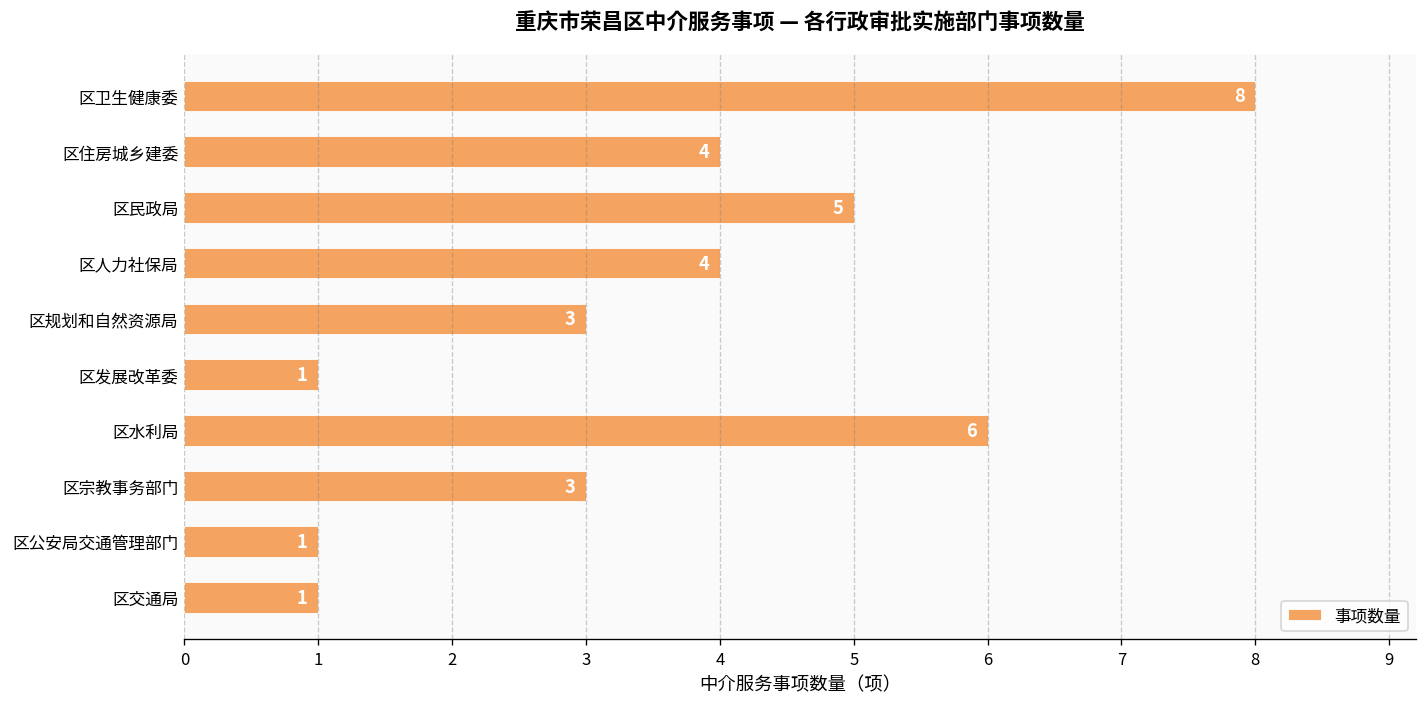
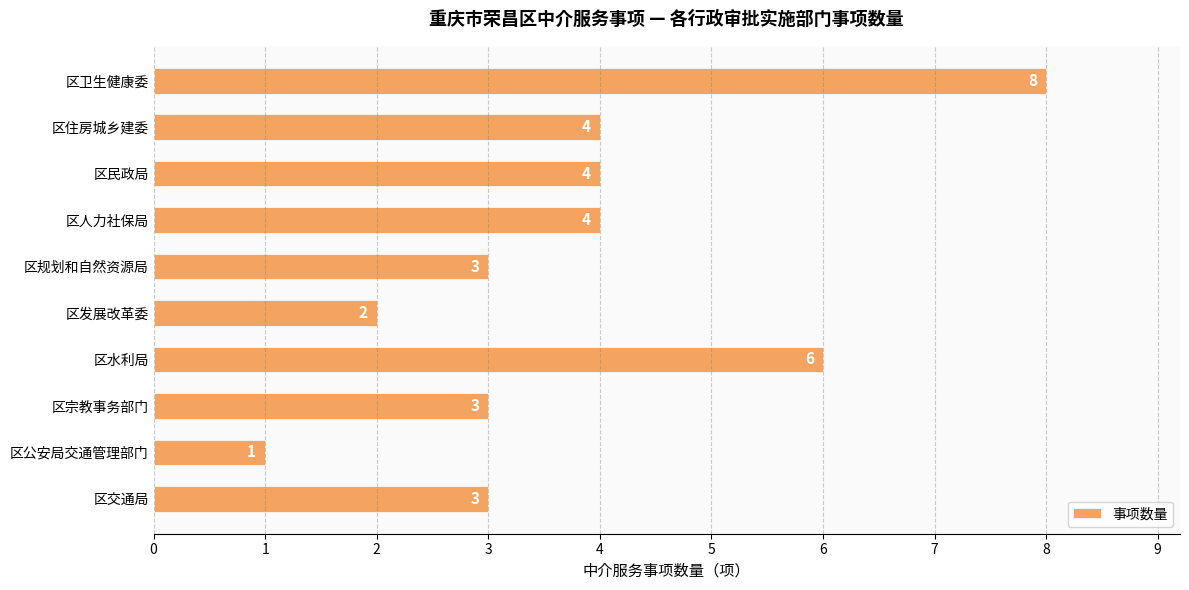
  {
    "区卫生健康委": 8,
    "区住房城乡建委": 4,
-   "区民政局": 5,
+   "区民政局": 4,
    "区人力社保局": 4,
    "区规划和自然资源局": 3,
-   "区发展改革委": 1,
+   "区发展改革委": 2,
    "区水利局": 6,
    "区宗教事务部门": 3,
    "区公安局交通管理部门": 1,
-   "区交通局": 1
+   "区交通局": 3
  }
